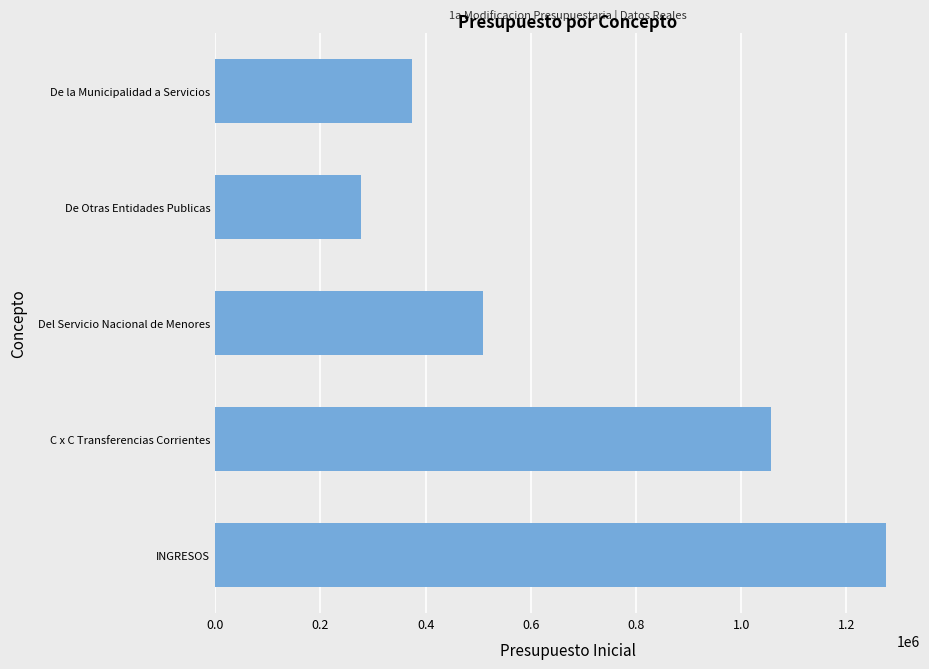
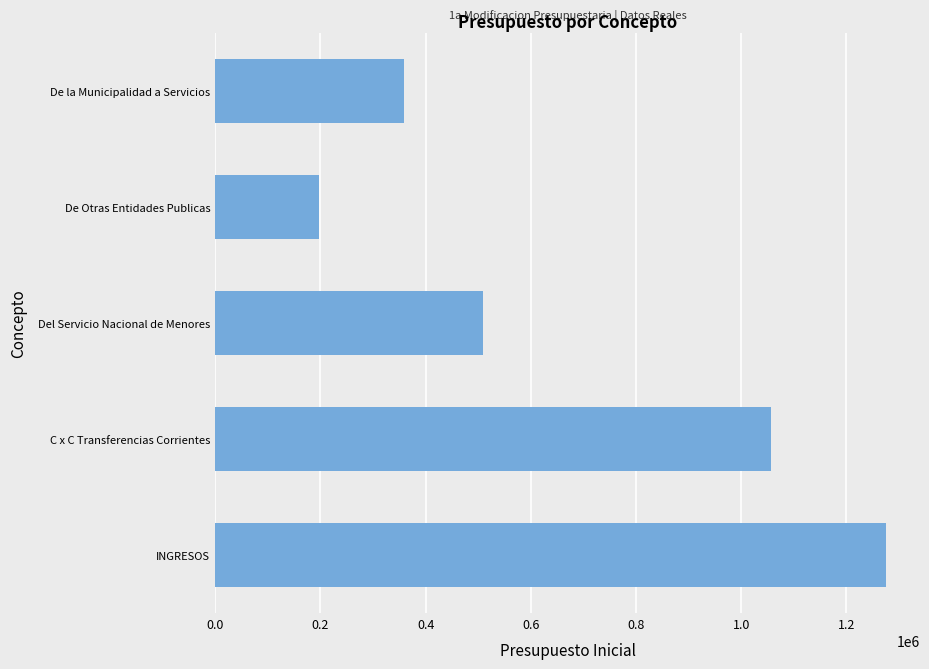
  {
-   "De la Municipalidad a Servicios": 380000,
-   "De Otras Entidades Publicas": 280000,
+   "De la Municipalidad a Servicios": 360000,
+   "De Otras Entidades Publicas": 200000,
    "Del Servicio Nacional de Menores": 510000,
    "C x C Transferencias Corrientes": 1060000,
    "INGRESOS": 1280000
  }
